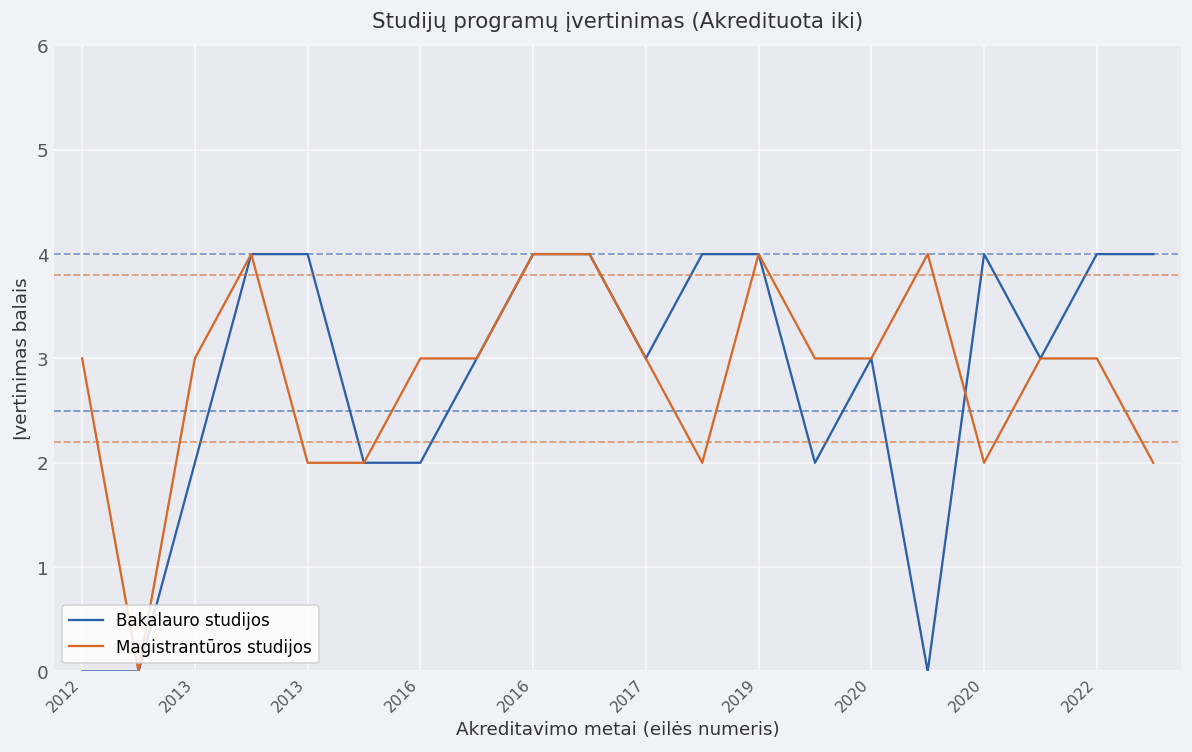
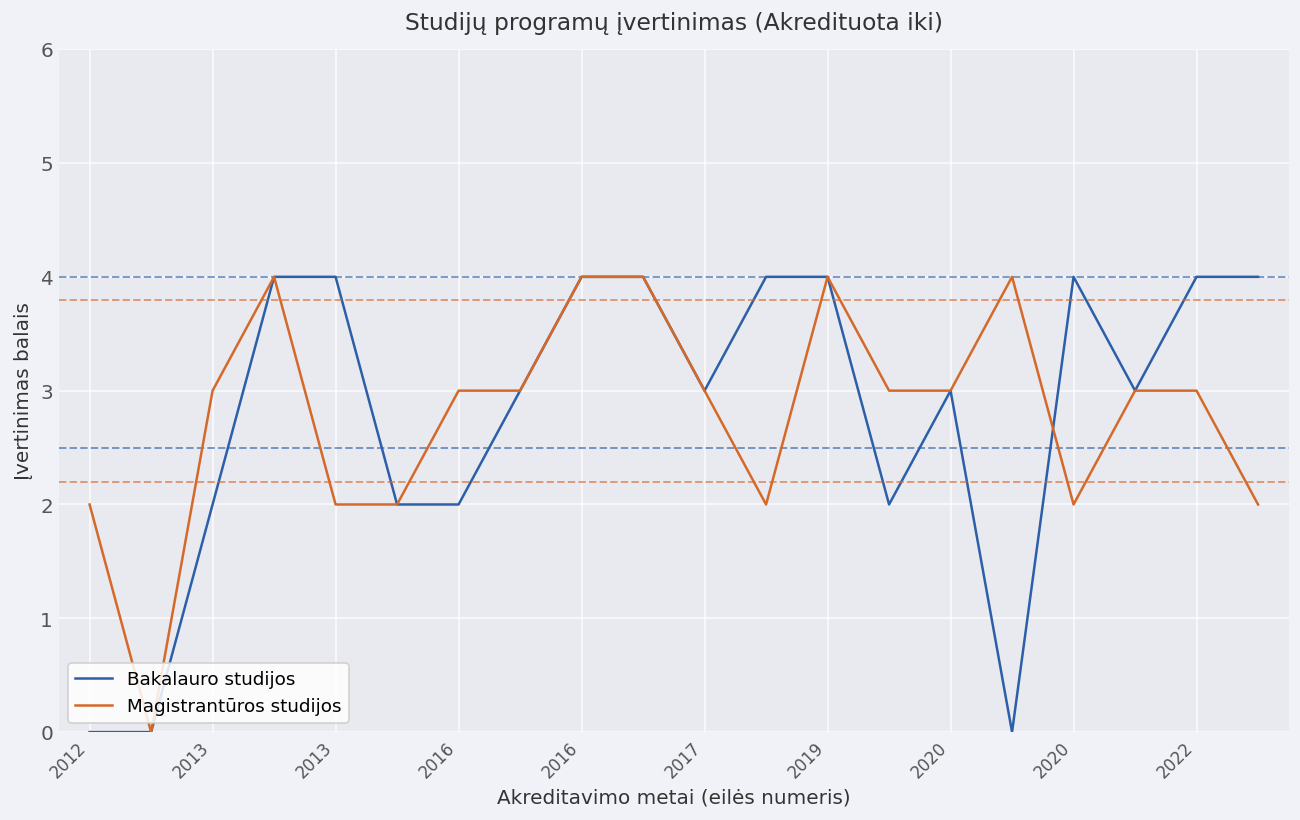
  {
    "Bakalauro studijos": {
      "2012": 0
    },
    "Magistrantūros studijos": {
-     "2012": 3
+     "2012": 2
    }
  }
